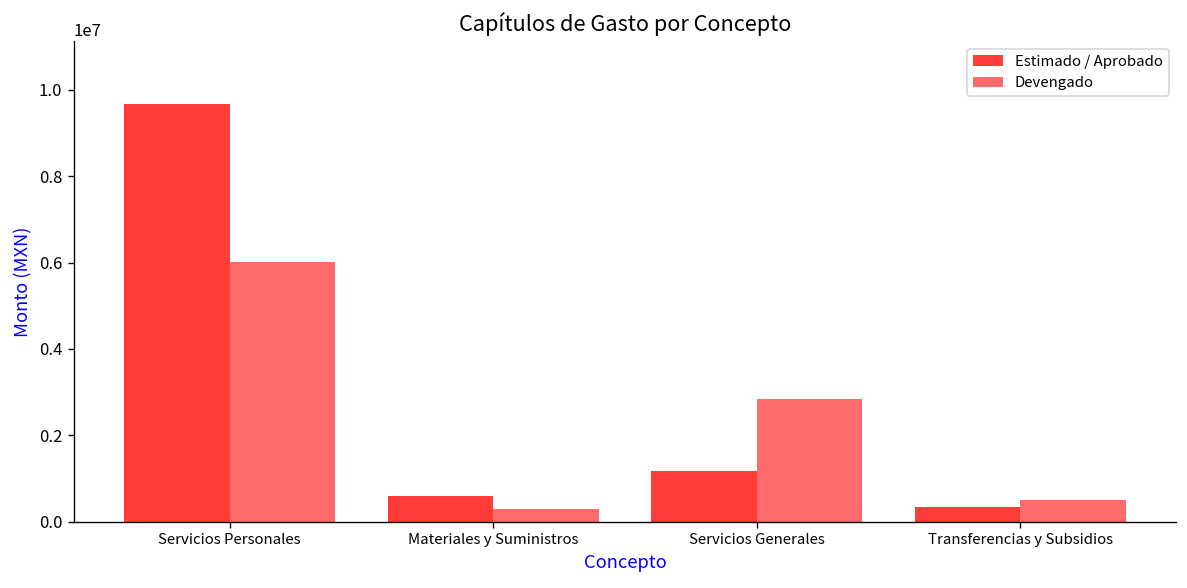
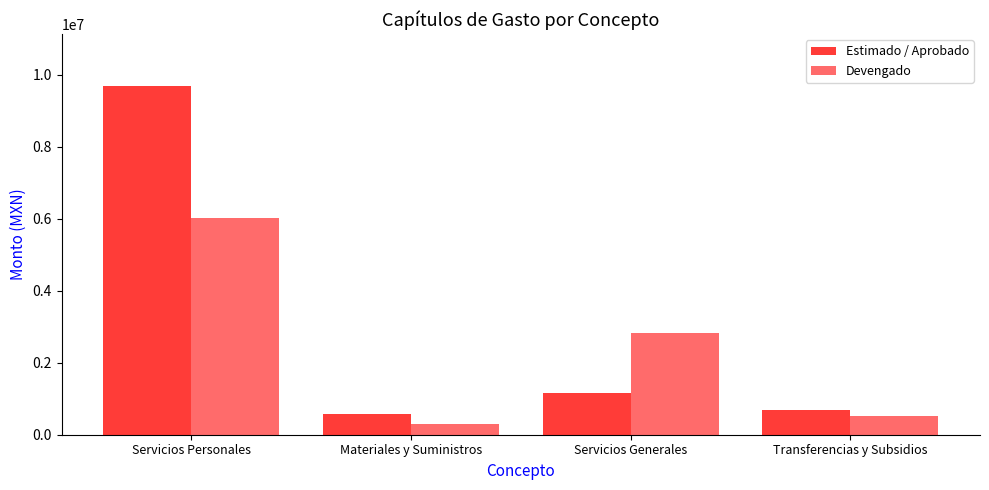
  {
    "Estimado / Aprobado": {
      "Servicios Personales": 9700000,
      "Materiales y Suministros": 600000,
      "Servicios Generales": 1200000,
-     "Transferencias y Subsidios": 300000
+     "Transferencias y Subsidios": 700000
    },
    "Devengado": {
      "Servicios Personales": 6000000,
      "Materiales y Suministros": 300000,
      "Servicios Generales": 2800000,
      "Transferencias y Subsidios": 500000
    }
  }
